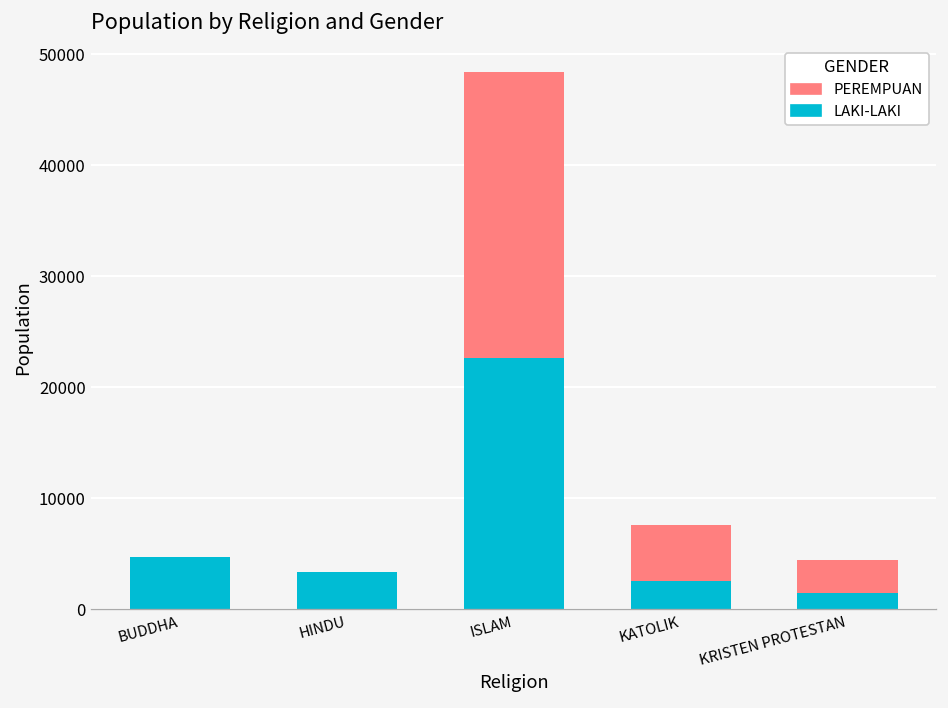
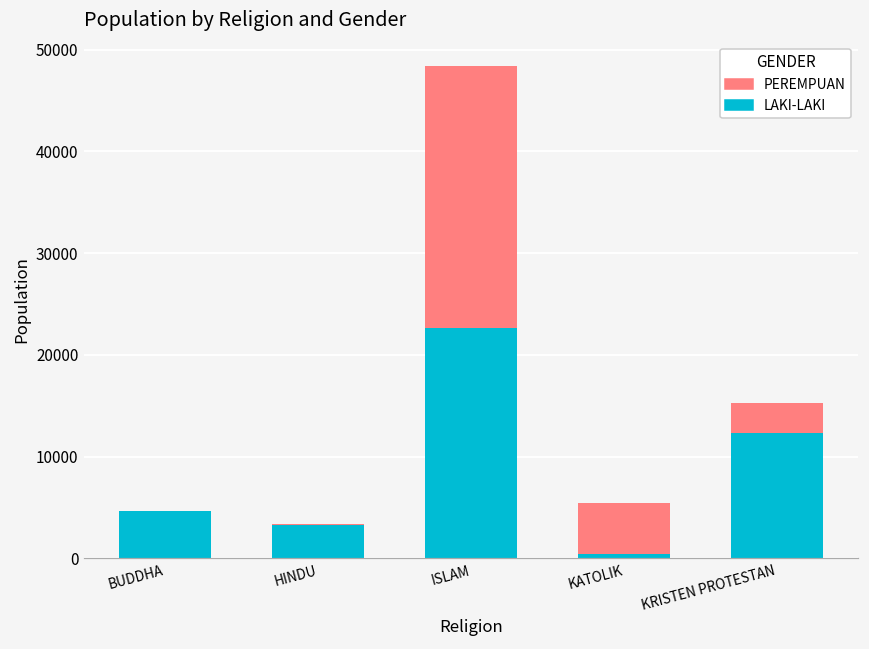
  {
    "LAKI-LAKI": {
      "BUDDHA": 5000,
      "HINDU": 3000,
      "ISLAM": 23000,
-     "KATOLIK": 3000,
-     "KRISTEN PROTESTAN": 1000
+     "KATOLIK": 0,
+     "KRISTEN PROTESTAN": 12000
    },
    "PEREMPUAN": {
      "ISLAM": 26000,
      "KATOLIK": 5000,
      "KRISTEN PROTESTAN": 3000
    }
  }
